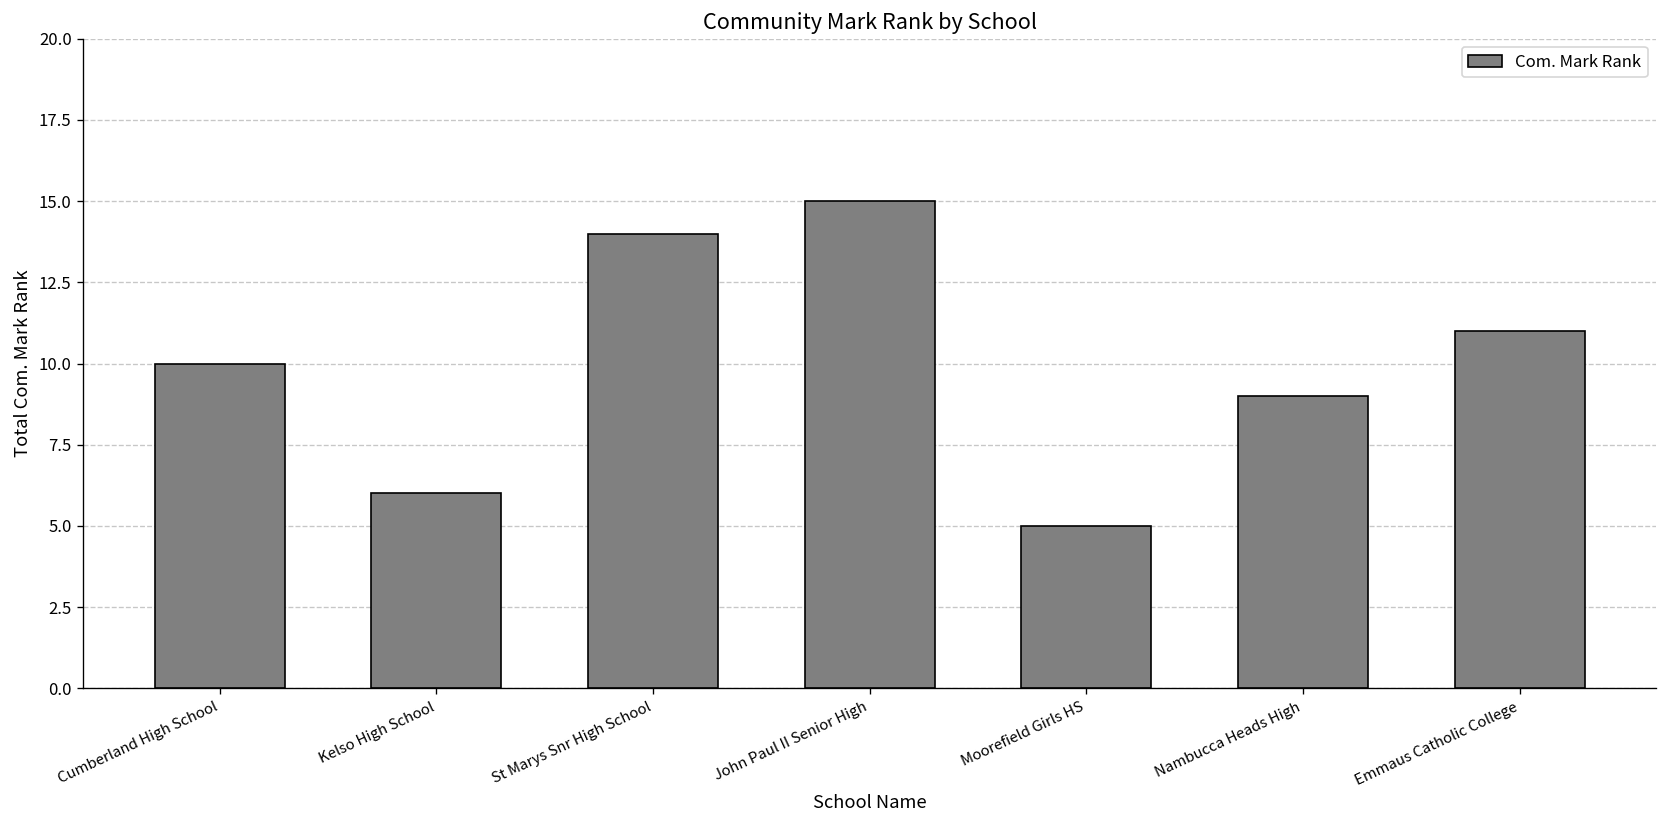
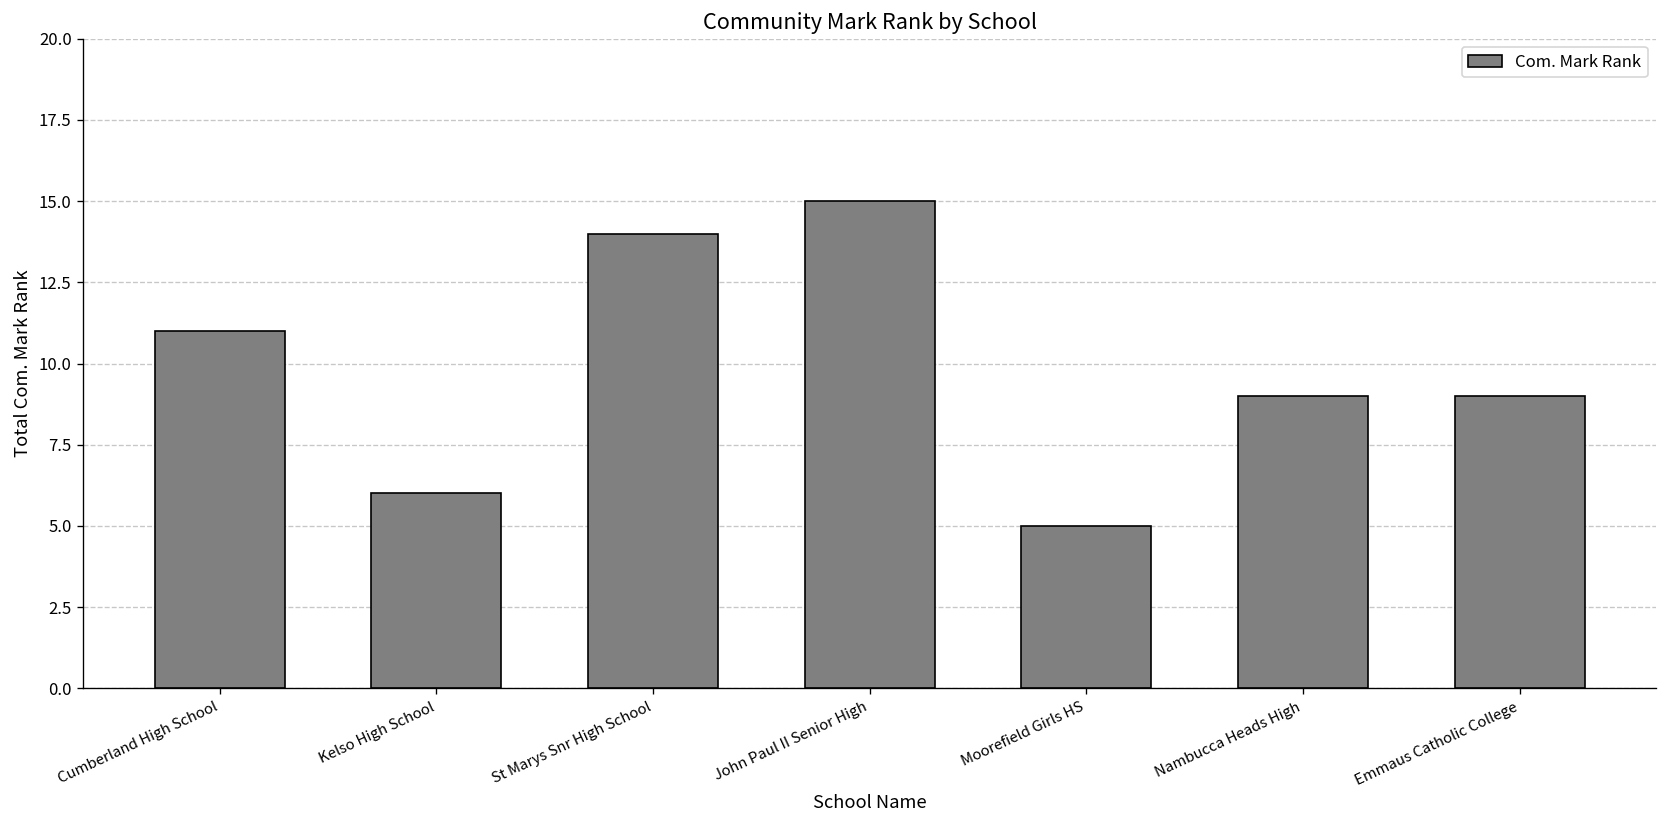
  {
-   "Cumberland High School": 10,
+   "Cumberland High School": 11,
    "Kelso High School": 6,
    "St Marys Snr High School": 14,
    "John Paul II Senior High": 15,
    "Moorefield Girls HS": 5,
    "Nambucca Heads High": 9,
-   "Emmaus Catholic College": 11
+   "Emmaus Catholic College": 9
  }
